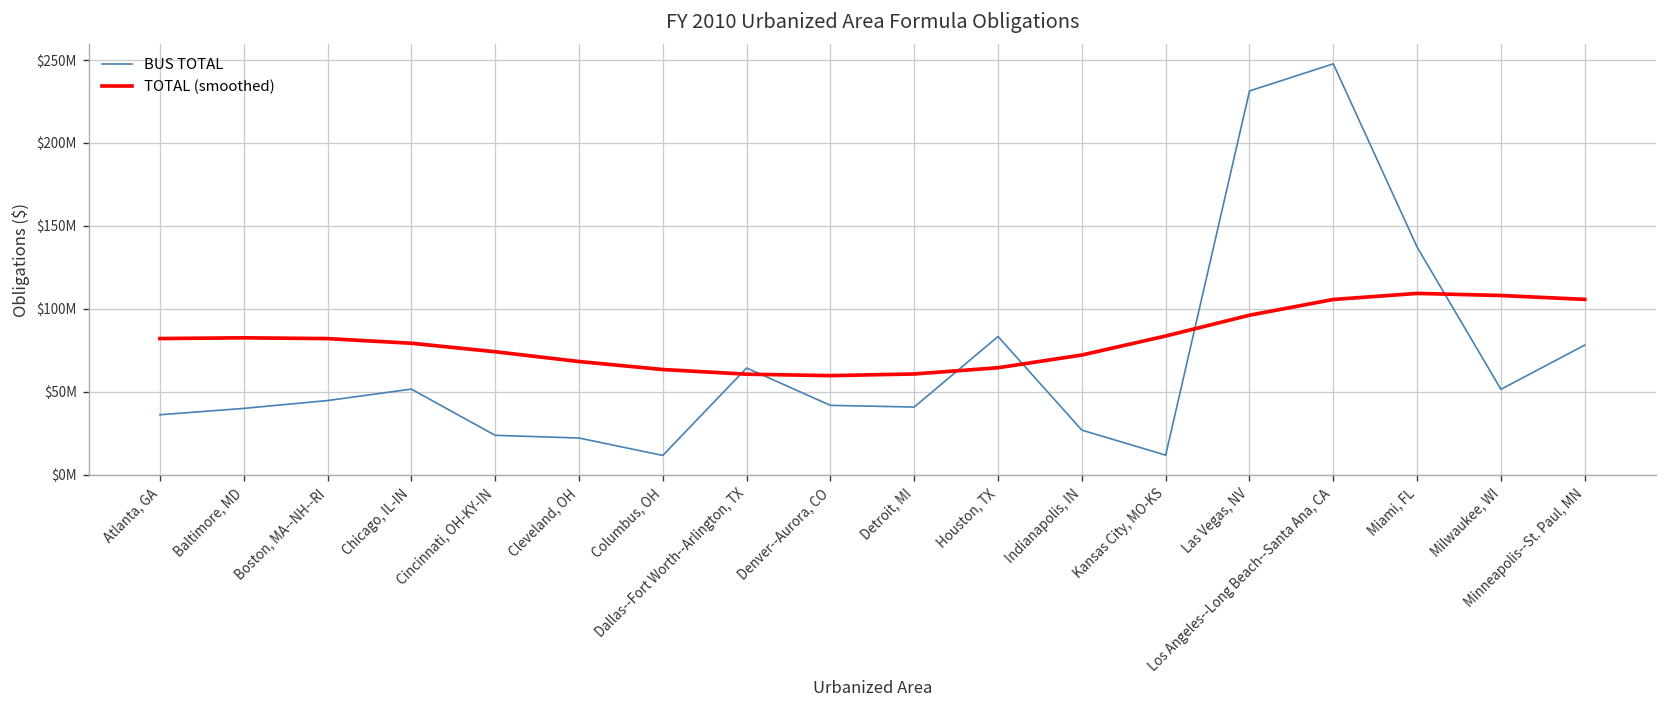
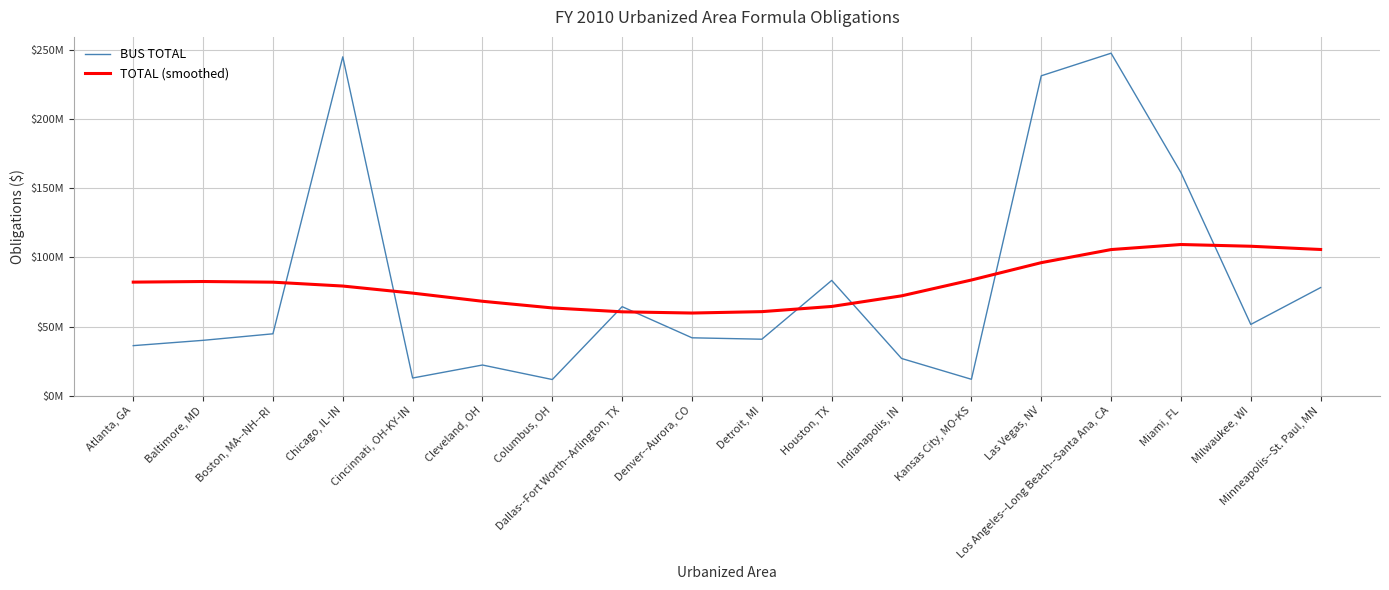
  {
    "BUS TOTAL": {
      "Atlanta, GA": "$36000000",
      "Baltimore, MD": "$40000000",
      "Boston, MA--NH--RI": "$45000000",
-     "Chicago, IL-IN": "$52000000",
-     "Cincinnati, OH-KY-IN": "$24000000",
+     "Chicago, IL-IN": "$245000000",
+     "Cincinnati, OH-KY-IN": "$13000000",
      "Cleveland, OH": "$22000000",
      "Columbus, OH": "$12000000",
      "Dallas--Fort Worth--Arlington, TX": "$64000000",
      "Denver--Aurora, CO": "$42000000",
      "Detroit, MI": "$41000000",
      "Houston, TX": "$83000000",
      "Indianapolis, IN": "$27000000",
      "Kansas City, MO-KS": "$12000000",
      "Las Vegas, NV": "$231000000",
      "Los Angeles--Long Beach--Santa Ana, CA": "$248000000",
-     "Miami, FL": "$137000000",
+     "Miami, FL": "$161000000",
      "Milwaukee, WI": "$52000000",
      "Minneapolis--St. Paul, MN": "$78000000"
    },
    "TOTAL (smoothed)": {
      "Atlanta, GA": "$82000000",
      "Baltimore, MD": "$83000000",
      "Boston, MA--NH--RI": "$82000000",
      "Chicago, IL-IN": "$79000000",
      "Cincinnati, OH-KY-IN": "$74000000",
      "Cleveland, OH": "$68000000",
      "Columbus, OH": "$64000000",
      "Dallas--Fort Worth--Arlington, TX": "$61000000",
      "Denver--Aurora, CO": "$60000000",
      "Detroit, MI": "$61000000",
      "Houston, TX": "$65000000",
      "Indianapolis, IN": "$72000000",
      "Kansas City, MO-KS": "$84000000",
      "Las Vegas, NV": "$96000000",
      "Los Angeles--Long Beach--Santa Ana, CA": "$106000000",
      "Miami, FL": "$109000000",
      "Milwaukee, WI": "$108000000",
      "Minneapolis--St. Paul, MN": "$106000000"
    }
  }
